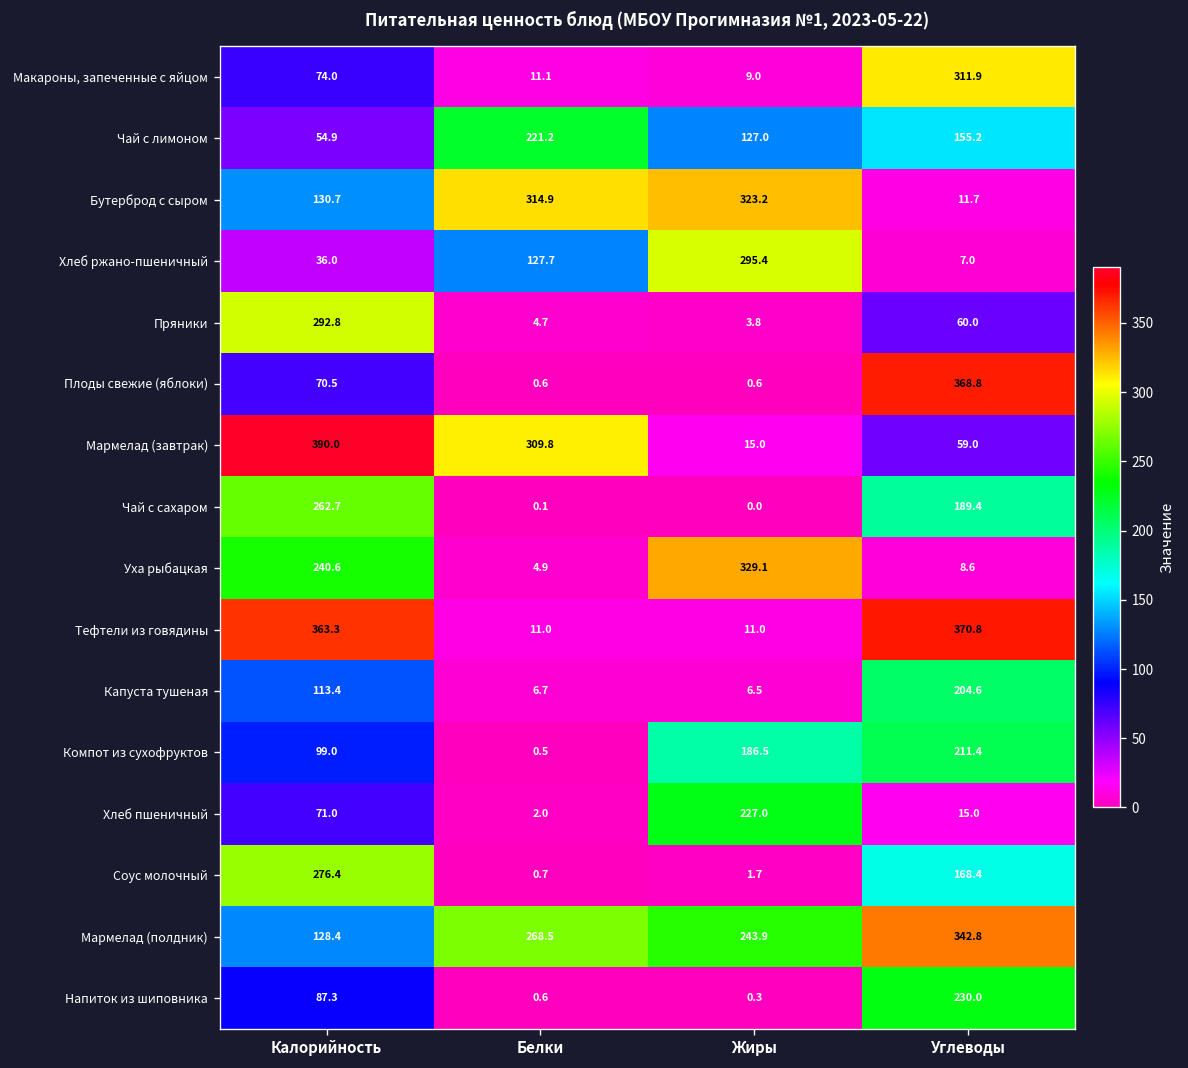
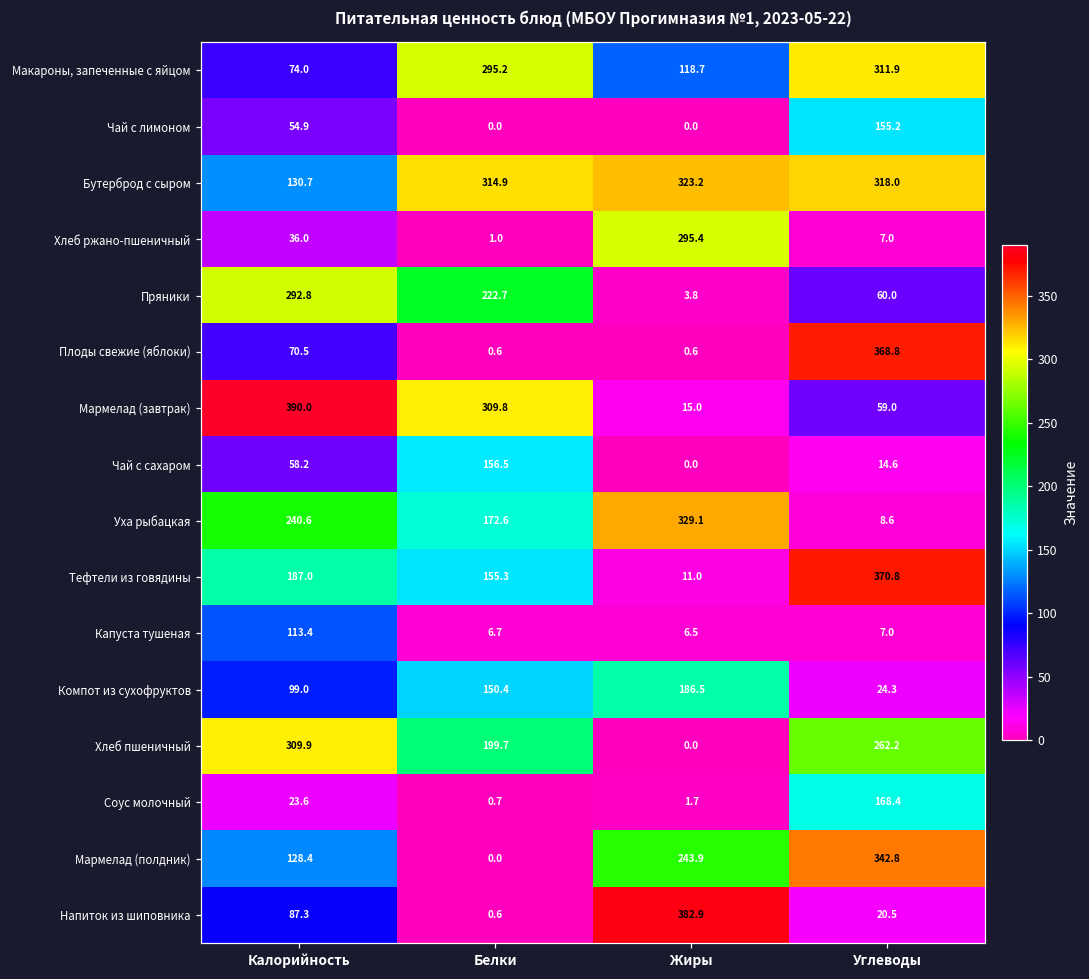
  {
    "Макароны, запеченные с яйцом": {
      "Калорийность": 74.0,
-     "Белки": 11.1,
-     "Жиры": 9.0,
+     "Белки": 295.2,
+     "Жиры": 118.7,
      "Углеводы": 311.9
    },
    "Чай с лимоном": {
      "Калорийность": 54.9,
-     "Белки": 221.2,
-     "Жиры": 127.0,
+     "Белки": 0.0,
+     "Жиры": 0.0,
      "Углеводы": 155.2
    },
    "Бутерброд с сыром": {
      "Калорийность": 130.7,
      "Белки": 314.9,
      "Жиры": 323.2,
-     "Углеводы": 11.7
+     "Углеводы": 318.0
    },
    "Хлеб ржано-пшеничный": {
      "Калорийность": 36.0,
-     "Белки": 127.7,
+     "Белки": 1.0,
      "Жиры": 295.4,
      "Углеводы": 7.0
    },
    "Пряники": {
      "Калорийность": 292.8,
-     "Белки": 4.7,
+     "Белки": 222.7,
      "Жиры": 3.8,
      "Углеводы": 60.0
    },
    "Плоды свежие (яблоки)": {
      "Калорийность": 70.5,
      "Белки": 0.6,
      "Жиры": 0.6,
      "Углеводы": 368.8
    },
    "Мармелад (завтрак)": {
      "Калорийность": 390.0,
      "Белки": 309.8,
      "Жиры": 15.0,
      "Углеводы": 59.0
    },
    "Чай с сахаром": {
-     "Калорийность": 262.7,
-     "Белки": 0.1,
+     "Калорийность": 58.2,
+     "Белки": 156.5,
      "Жиры": 0.0,
-     "Углеводы": 189.4
+     "Углеводы": 14.6
    },
    "Уха рыбацкая": {
      "Калорийность": 240.6,
-     "Белки": 4.9,
+     "Белки": 172.6,
      "Жиры": 329.1,
      "Углеводы": 8.6
    },
    "Тефтели из говядины": {
-     "Калорийность": 363.3,
-     "Белки": 11.0,
+     "Калорийность": 187.0,
+     "Белки": 155.3,
      "Жиры": 11.0,
      "Углеводы": 370.8
    },
    "Капуста тушеная": {
      "Калорийность": 113.4,
      "Белки": 6.7,
      "Жиры": 6.5,
-     "Углеводы": 204.6
+     "Углеводы": 7.0
    },
    "Компот из сухофруктов": {
      "Калорийность": 99.0,
-     "Белки": 0.5,
+     "Белки": 150.4,
      "Жиры": 186.5,
-     "Углеводы": 211.4
+     "Углеводы": 24.3
    },
    "Хлеб пшеничный": {
-     "Калорийность": 71.0,
-     "Белки": 2.0,
-     "Жиры": 227.0,
-     "Углеводы": 15.0
+     "Калорийность": 309.9,
+     "Белки": 199.7,
+     "Жиры": 0.0,
+     "Углеводы": 262.2
    },
    "Соус молочный": {
-     "Калорийность": 276.4,
+     "Калорийность": 23.6,
      "Белки": 0.7,
      "Жиры": 1.7,
      "Углеводы": 168.4
    },
    "Мармелад (полдник)": {
      "Калорийность": 128.4,
-     "Белки": 268.5,
+     "Белки": 0.0,
      "Жиры": 243.9,
      "Углеводы": 342.8
    },
    "Напиток из шиповника": {
      "Калорийность": 87.3,
      "Белки": 0.6,
-     "Жиры": 0.3,
-     "Углеводы": 230.0
+     "Жиры": 382.9,
+     "Углеводы": 20.5
    }
  }
